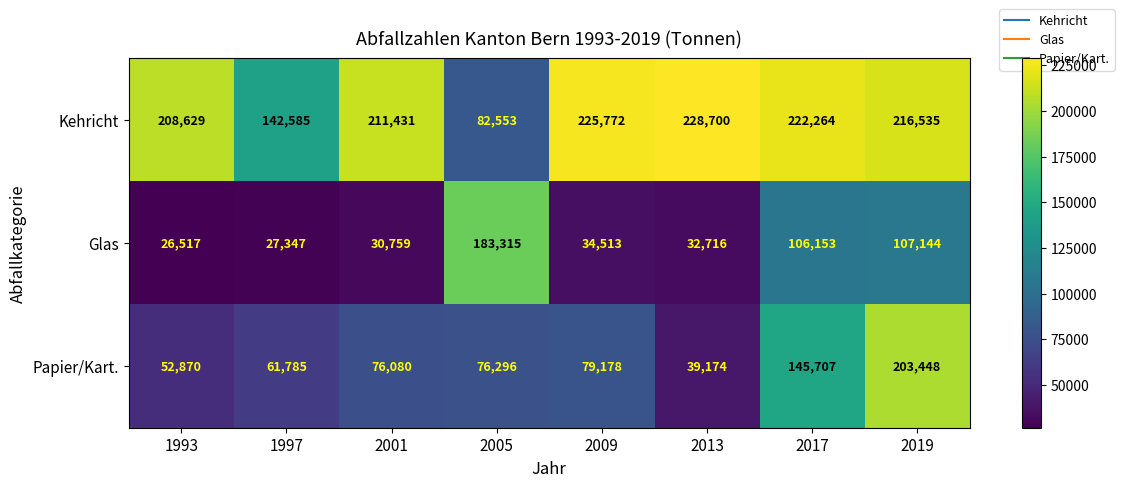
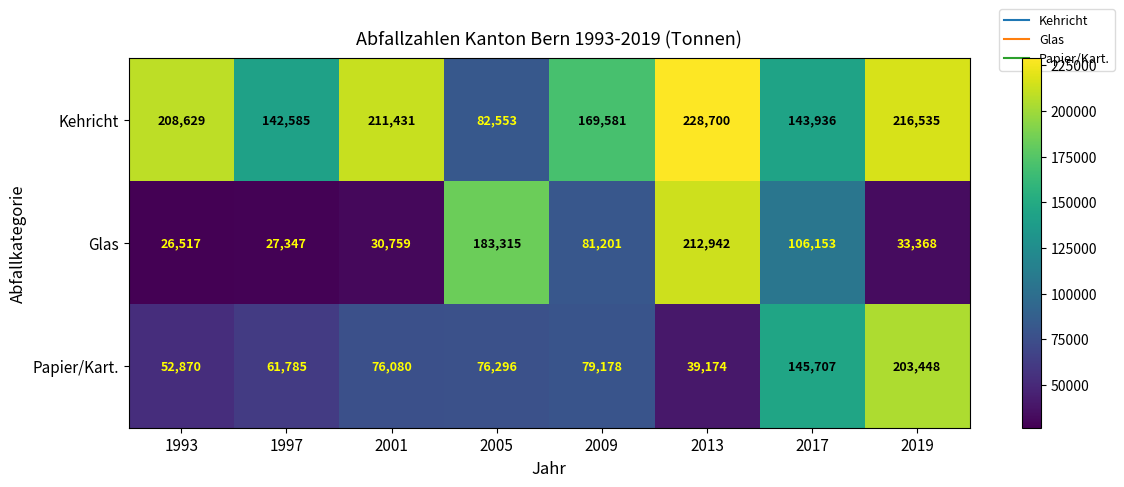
  {
    "Kehricht": {
      "1993": "208,629",
      "1997": "142,585",
      "2001": "211,431",
      "2005": "82,553",
-     "2009": "225,772",
+     "2009": "169,581",
      "2013": "228,700",
-     "2017": "222,264",
+     "2017": "143,936",
      "2019": "216,535"
    },
    "Glas": {
      "1993": "26,517",
      "1997": "27,347",
      "2001": "30,759",
      "2005": "183,315",
-     "2009": "34,513",
-     "2013": "32,716",
+     "2009": "81,201",
+     "2013": "212,942",
      "2017": "106,153",
-     "2019": "107,144"
+     "2019": "33,368"
    },
    "Papier/Kart.": {
      "1993": "52,870",
      "1997": "61,785",
      "2001": "76,080",
      "2005": "76,296",
      "2009": "79,178",
      "2013": "39,174",
      "2017": "145,707",
      "2019": "203,448"
    }
  }
